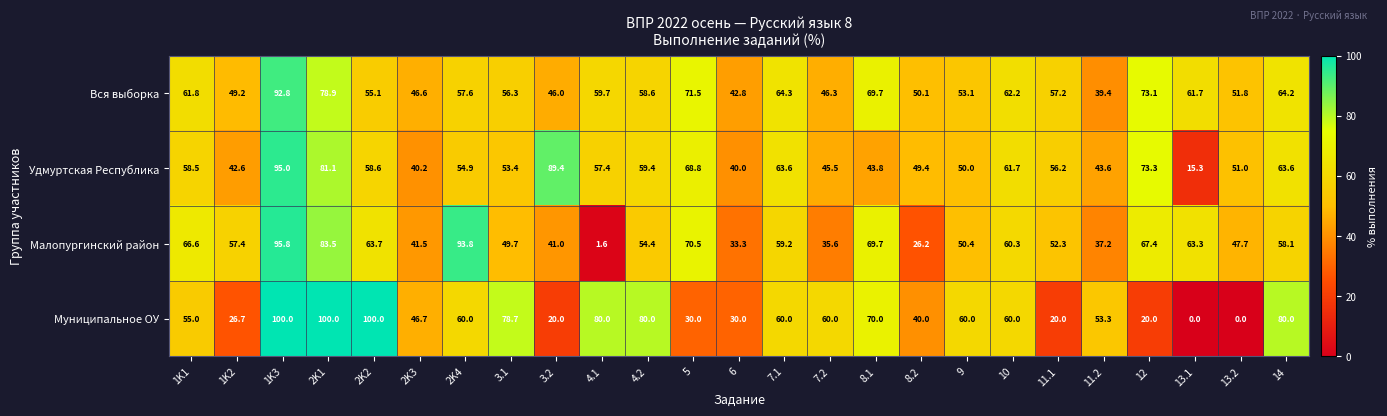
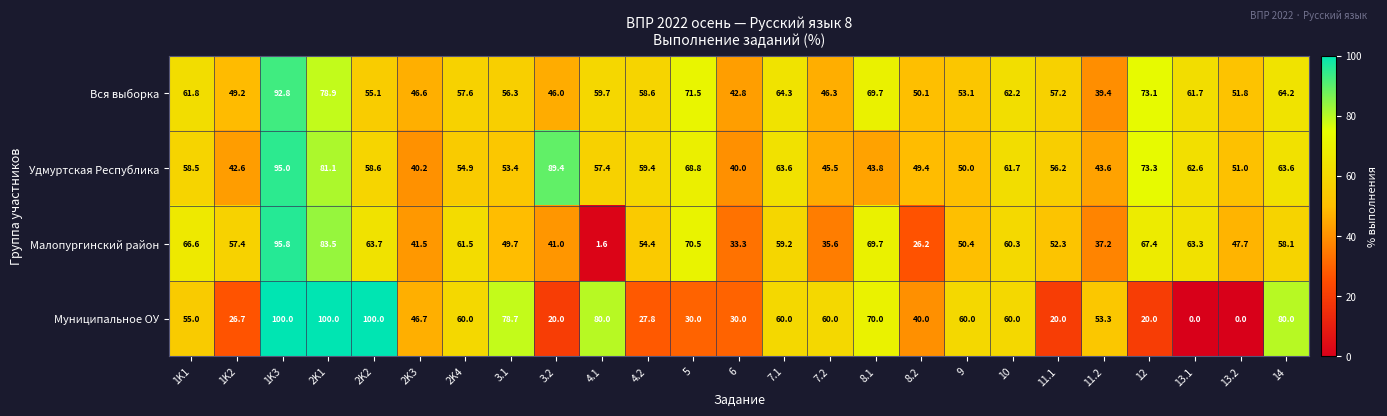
  {
    "Вся выборка": {
      "1K1": 61.8,
      "1K2": 49.2,
      "1K3": 92.8,
      "2K1": 78.9,
      "2K2": 55.1,
      "2K3": 46.6,
      "2K4": 57.6,
      "3.1": 56.3,
      "3.2": 46.0,
      "4.1": 59.7,
      "4.2": 58.6,
      "5": 71.5,
      "6": 42.8,
      "7.1": 64.3,
      "7.2": 46.3,
      "8.1": 69.7,
      "8.2": 50.1,
      "9": 53.1,
      "10": 62.2,
      "11.1": 57.2,
      "11.2": 39.4,
      "12": 73.1,
      "13.1": 61.7,
      "13.2": 51.8,
      "14": 64.2
    },
    "Удмуртская Республика": {
      "1K1": 58.5,
      "1K2": 42.6,
      "1K3": 95.0,
      "2K1": 81.1,
      "2K2": 58.6,
      "2K3": 40.2,
      "2K4": 54.9,
      "3.1": 53.4,
      "3.2": 89.4,
      "4.1": 57.4,
      "4.2": 59.4,
      "5": 68.8,
      "6": 40.0,
      "7.1": 63.6,
      "7.2": 45.5,
      "8.1": 43.8,
      "8.2": 49.4,
      "9": 50.0,
      "10": 61.7,
      "11.1": 56.2,
      "11.2": 43.6,
      "12": 73.3,
-     "13.1": 15.3,
+     "13.1": 62.6,
      "13.2": 51.0,
      "14": 63.6
    },
    "Малопургинский район": {
      "1K1": 66.6,
      "1K2": 57.4,
      "1K3": 95.8,
      "2K1": 83.5,
      "2K2": 63.7,
      "2K3": 41.5,
-     "2K4": 93.8,
+     "2K4": 61.5,
      "3.1": 49.7,
      "3.2": 41.0,
      "4.1": 1.6,
      "4.2": 54.4,
      "5": 70.5,
      "6": 33.3,
      "7.1": 59.2,
      "7.2": 35.6,
      "8.1": 69.7,
      "8.2": 26.2,
      "9": 50.4,
      "10": 60.3,
      "11.1": 52.3,
      "11.2": 37.2,
      "12": 67.4,
      "13.1": 63.3,
      "13.2": 47.7,
      "14": 58.1
    },
    "Муниципальное ОУ": {
      "1K1": 55.0,
      "1K2": 26.7,
      "1K3": 100.0,
      "2K1": 100.0,
      "2K2": 100.0,
      "2K3": 46.7,
      "2K4": 60.0,
      "3.1": 78.7,
      "3.2": 20.0,
      "4.1": 80.0,
-     "4.2": 80.0,
+     "4.2": 27.8,
      "5": 30.0,
      "6": 30.0,
      "7.1": 60.0,
      "7.2": 60.0,
      "8.1": 70.0,
      "8.2": 40.0,
      "9": 60.0,
      "10": 60.0,
      "11.1": 20.0,
      "11.2": 53.3,
      "12": 20.0,
      "13.1": 0.0,
      "13.2": 0.0,
      "14": 80.0
    }
  }
